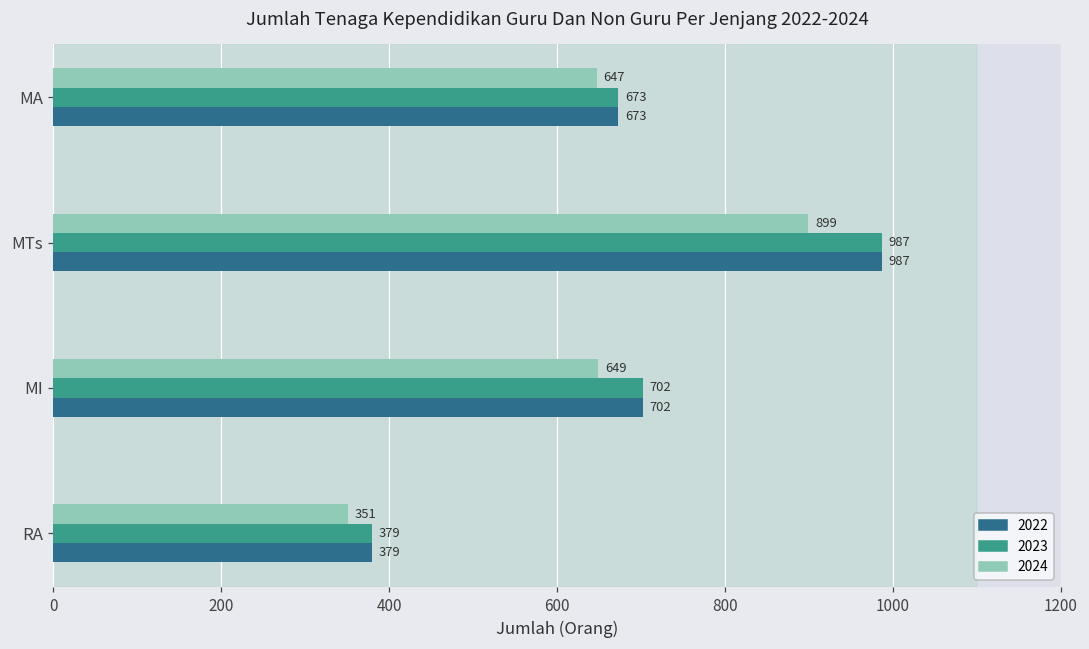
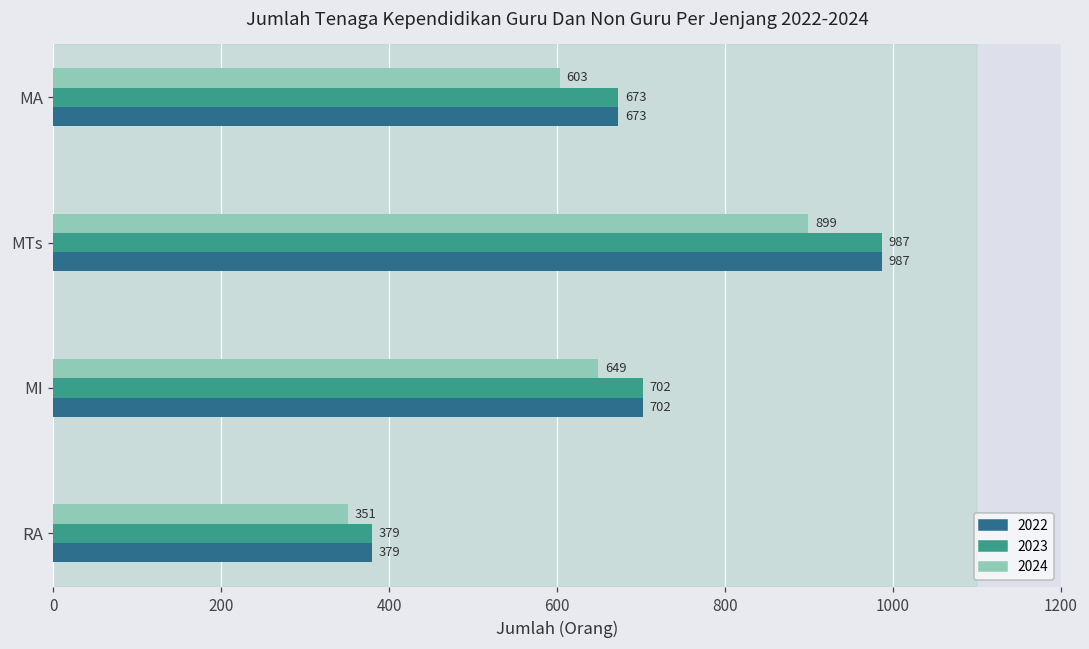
  {
    "2024": {
-     "MA": 647,
+     "MA": 603,
      "MTs": 899,
      "MI": 649,
      "RA": 351
    }
  }
